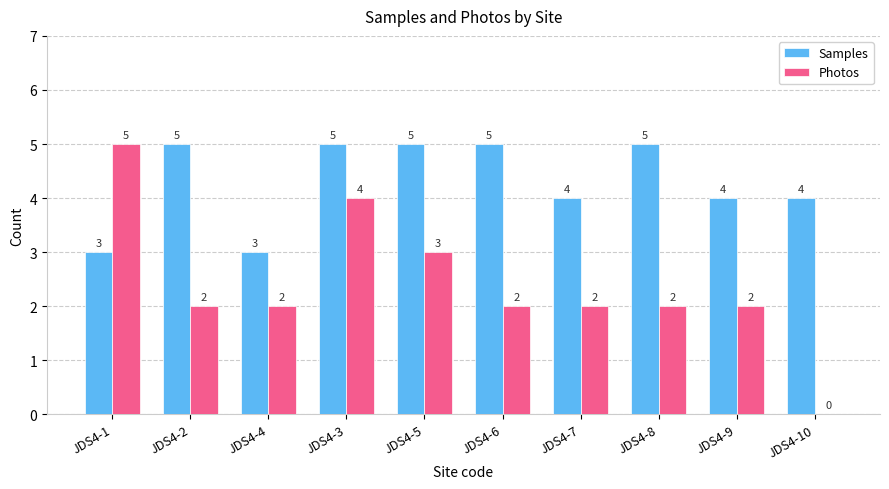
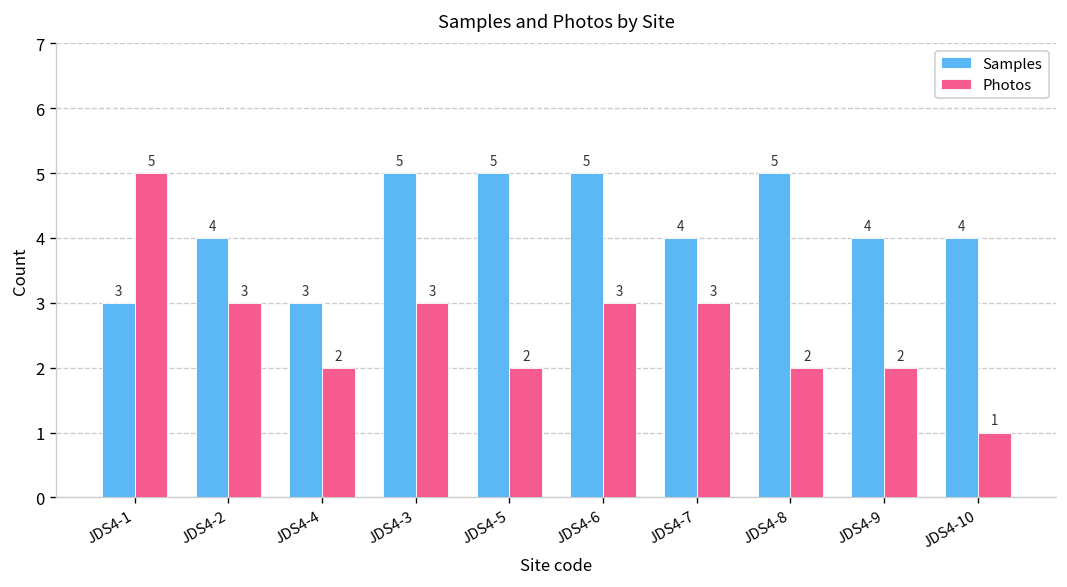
  {
    "Samples": {
      "JDS4-1": 3,
-     "JDS4-2": 5,
+     "JDS4-2": 4,
      "JDS4-4": 3,
      "JDS4-3": 5,
      "JDS4-5": 5,
      "JDS4-6": 5,
      "JDS4-7": 4,
      "JDS4-8": 5,
      "JDS4-9": 4,
      "JDS4-10": 4
    },
    "Photos": {
      "JDS4-1": 5,
-     "JDS4-2": 2,
+     "JDS4-2": 3,
      "JDS4-4": 2,
-     "JDS4-3": 4,
-     "JDS4-5": 3,
-     "JDS4-6": 2,
-     "JDS4-7": 2,
+     "JDS4-3": 3,
+     "JDS4-5": 2,
+     "JDS4-6": 3,
+     "JDS4-7": 3,
      "JDS4-8": 2,
      "JDS4-9": 2,
-     "JDS4-10": 0
+     "JDS4-10": 1
    }
  }
